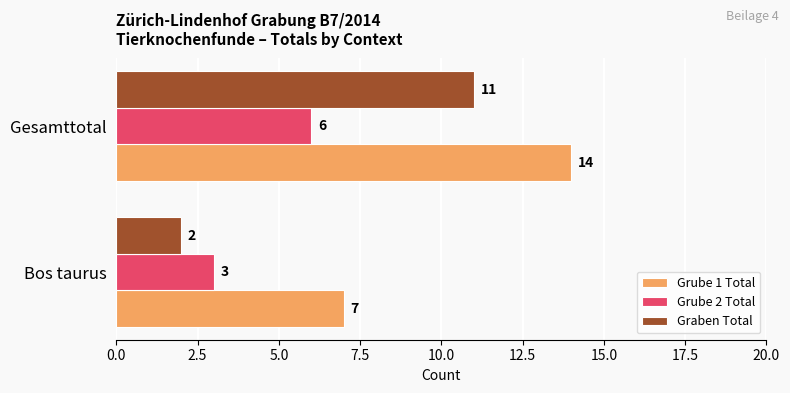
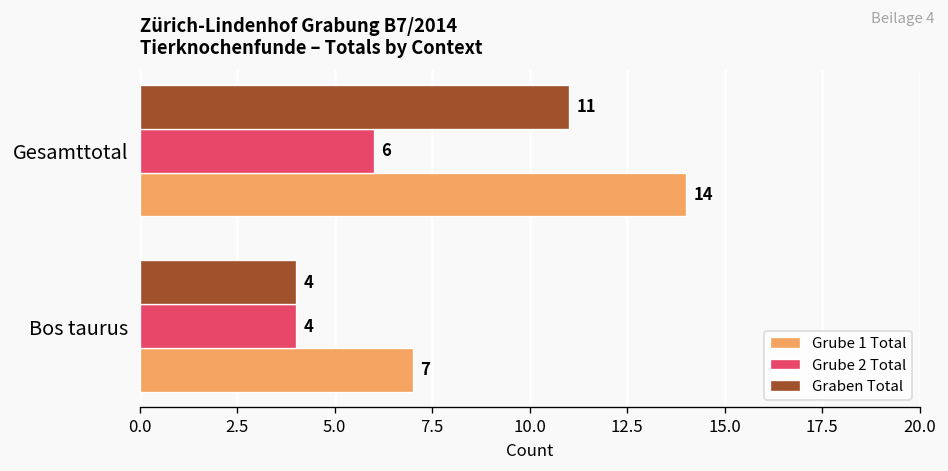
  {
    "Grube 1 Total": {
      "Gesamttotal": 14,
      "Bos taurus": 7
    },
    "Grube 2 Total": {
      "Gesamttotal": 6,
-     "Bos taurus": 3
+     "Bos taurus": 4
    },
    "Graben Total": {
      "Gesamttotal": 11,
-     "Bos taurus": 2
+     "Bos taurus": 4
    }
  }
